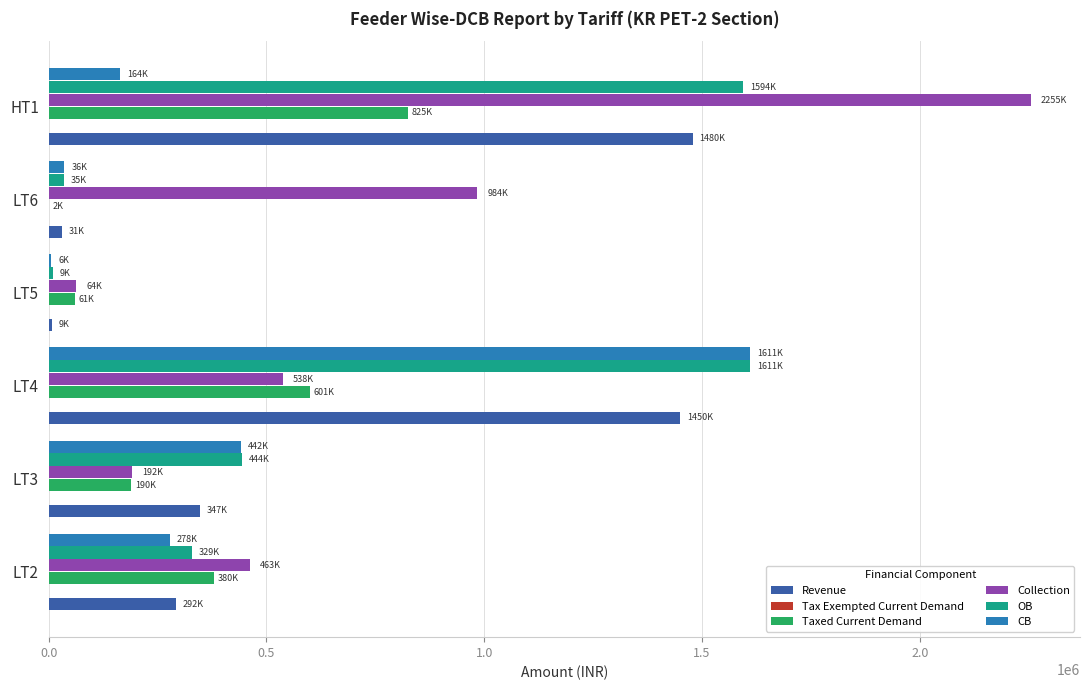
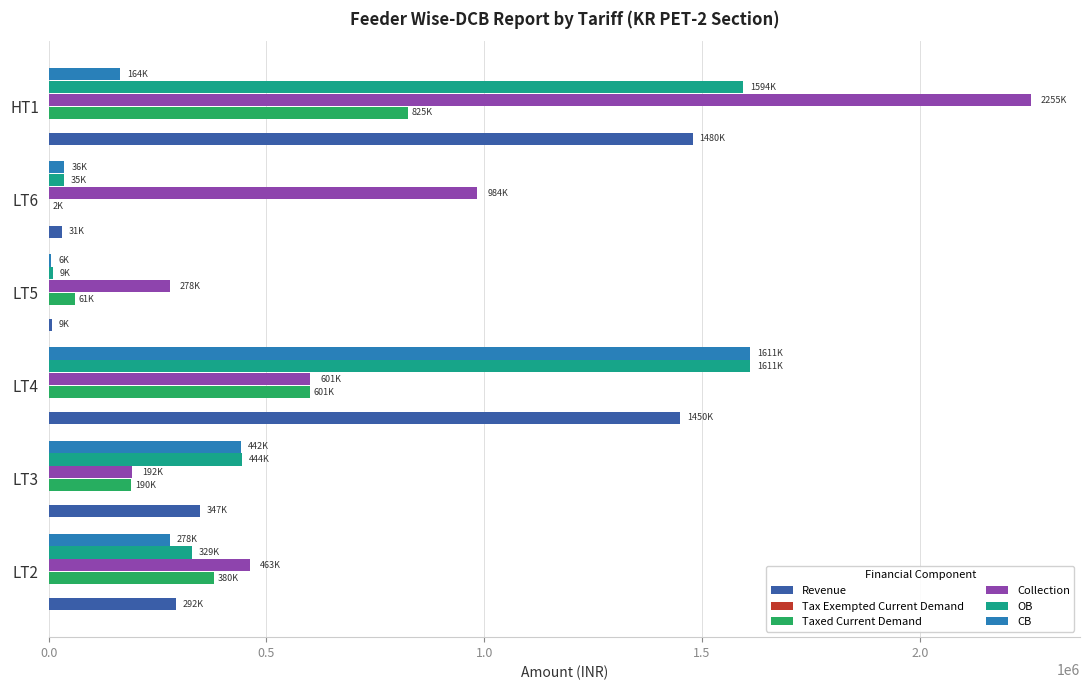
  {
    "Tax Exempted Current Demand": {
      "HT1": "0",
      "LT6": "0",
      "LT5": "0",
      "LT4": "0",
      "LT3": "0",
      "LT2": "0"
    },
    "Collection": {
      "HT1": "2255K",
      "LT6": "984K",
-     "LT5": "64K",
-     "LT4": "538K",
+     "LT5": "278K",
+     "LT4": "601K",
      "LT3": "192K",
      "LT2": "463K"
    }
  }
